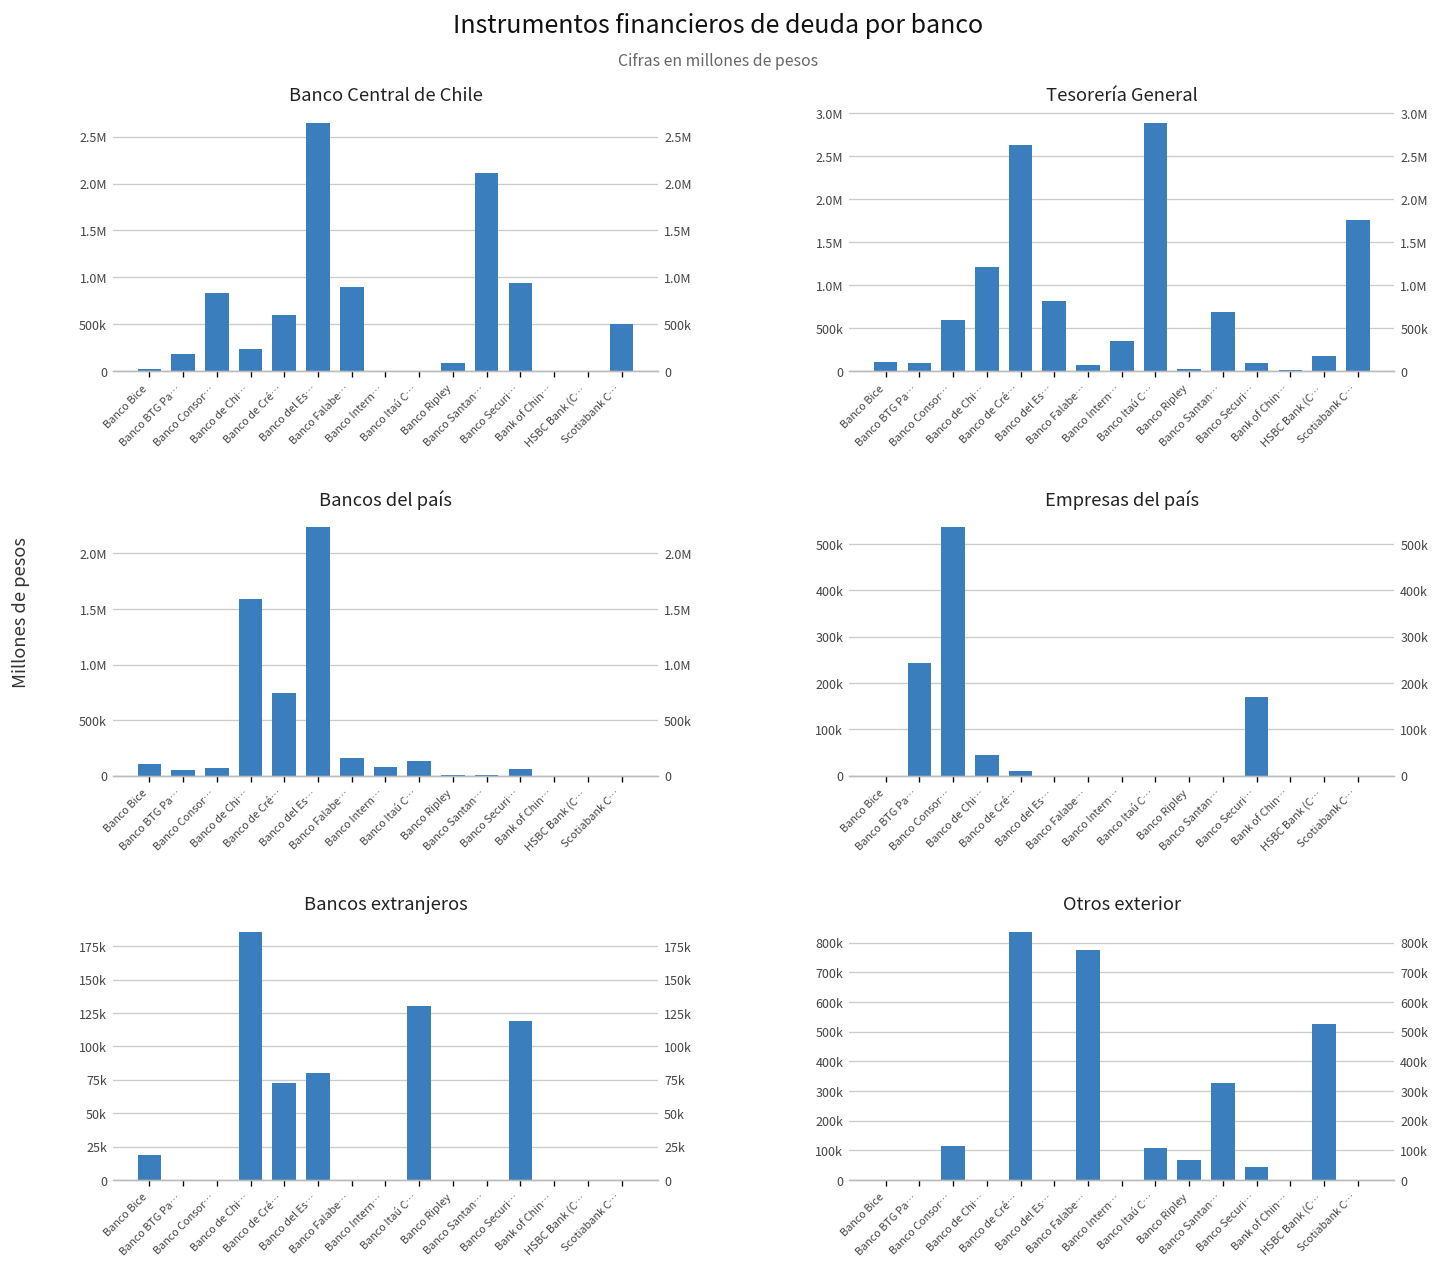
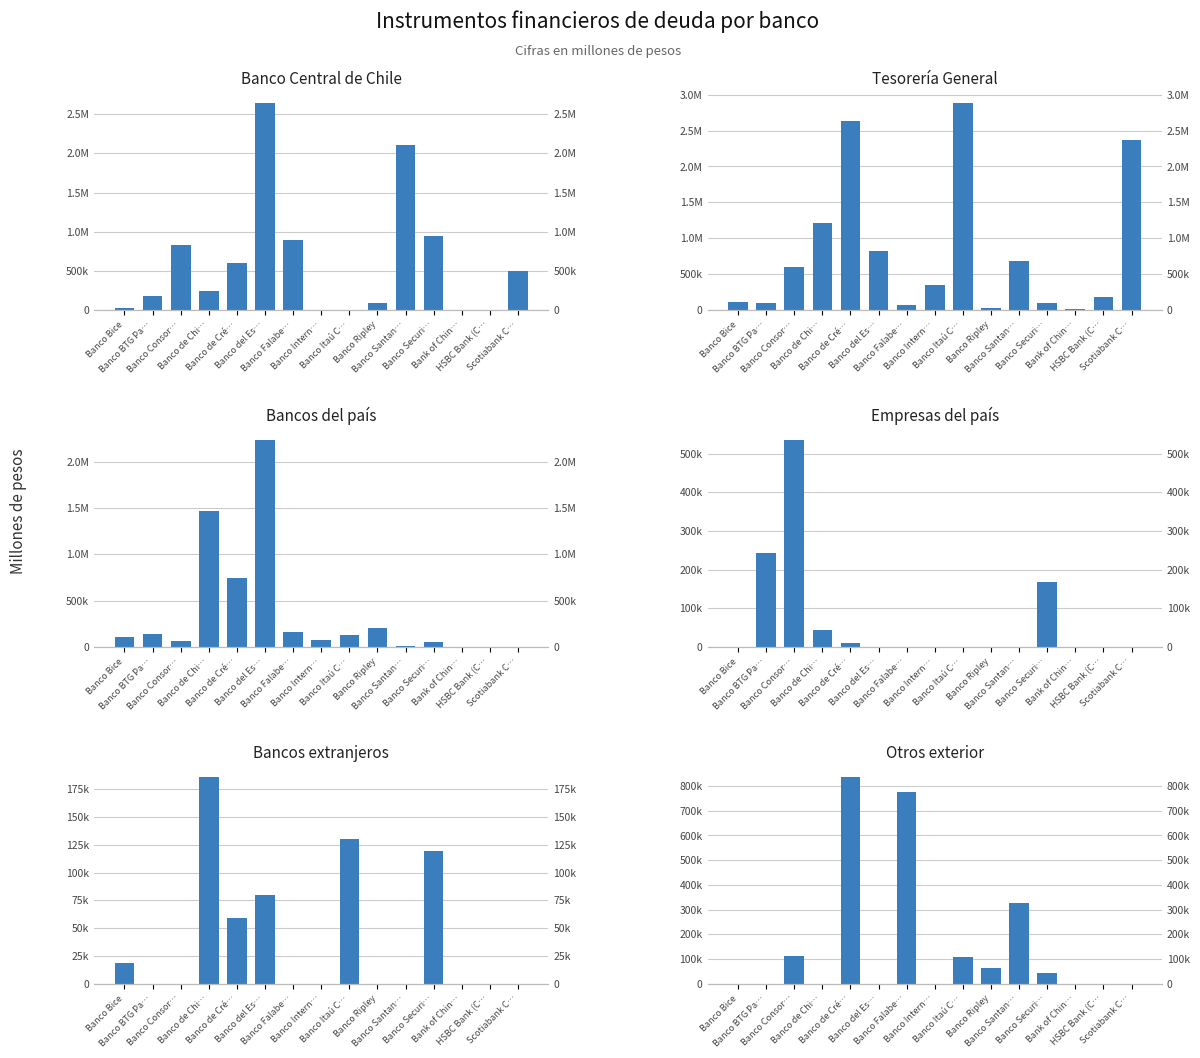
  {
    "Banco Central de Chile": {
      "Banco BTG Pa…": 200000,
      "Banco Consor…": 800000,
      "Banco de Chi…": 200000,
      "Banco de Cré…": 600000,
      "Banco del Es…": 2600000,
      "Banco Falabe…": 900000,
      "Banco Intern…": 0,
      "Banco Ripley": 100000,
      "Banco Santan…": 2100000,
      "Banco Securi…": 900000,
      "Bank of Chin…": 0,
      "HSBC Bank (C…": 0,
      "Scotiabank C…": 500000
    },
    "Tesorería General": {
      "Banco Bice": 100000,
      "Banco BTG Pa…": 100000,
      "Banco Consor…": 600000,
      "Banco de Chi…": 1200000,
      "Banco de Cré…": 2600000,
      "Banco del Es…": 800000,
      "Banco Falabe…": 100000,
      "Banco Intern…": 300000,
      "Banco Itaú C…": 2900000,
      "Banco Santan…": 700000,
      "Banco Securi…": 100000,
      "HSBC Bank (C…": 200000,
-     "Scotiabank C…": 1800000
+     "Scotiabank C…": 2400000
    },
    "Bancos del país": {
      "Banco Bice": 100000,
-     "Banco BTG Pa…": 0,
+     "Banco BTG Pa…": 100000,
      "Banco Consor…": 100000,
-     "Banco de Chi…": 1600000,
+     "Banco de Chi…": 1500000,
      "Banco de Cré…": 700000,
      "Banco del Es…": 2200000,
      "Banco Falabe…": 200000,
      "Banco Intern…": 100000,
      "Banco Itaú C…": 100000,
-     "Banco Ripley": 0,
+     "Banco Ripley": 200000,
      "Banco Securi…": 100000,
      "Bank of Chin…": 0,
      "HSBC Bank (C…": 0,
      "Scotiabank C…": 0
    },
    "Empresas del país": {
      "Banco Bice": 0,
      "Banco BTG Pa…": 240000,
      "Banco Consor…": 540000,
      "Banco de Chi…": 40000,
      "Banco de Cré…": 10000,
      "Banco Falabe…": 0,
      "Banco Intern…": 0,
      "Banco Itaú C…": 0,
      "Banco Ripley": 0,
      "Banco Santan…": 0,
      "Banco Securi…": 170000,
      "Bank of Chin…": 0,
      "HSBC Bank (C…": 0,
      "Scotiabank C…": 0
    },
    "Bancos extranjeros": {
      "Banco Bice": 19000,
      "Banco BTG Pa…": 0,
      "Banco Consor…": 0,
      "Banco de Chi…": 186000,
-     "Banco de Cré…": 72000,
+     "Banco de Cré…": 59000,
      "Banco del Es…": 80000,
      "Banco Falabe…": 0,
      "Banco Intern…": 0,
      "Banco Itaú C…": 130000,
      "Banco Ripley": 0,
      "Banco Santan…": 0,
      "Banco Securi…": 119000,
      "Bank of Chin…": 0,
      "HSBC Bank (C…": 0,
      "Scotiabank C…": 0
    },
    "Otros exterior": {
      "Banco Bice": 0,
      "Banco BTG Pa…": 0,
      "Banco Consor…": 110000,
      "Banco de Chi…": 0,
      "Banco de Cré…": 840000,
      "Banco del Es…": 0,
      "Banco Falabe…": 770000,
      "Banco Intern…": 0,
      "Banco Itaú C…": 110000,
      "Banco Ripley": 70000,
      "Banco Santan…": 330000,
      "Banco Securi…": 40000,
      "Bank of Chin…": 0,
-     "HSBC Bank (C…": 530000,
+     "HSBC Bank (C…": 0,
      "Scotiabank C…": 0
    }
  }
